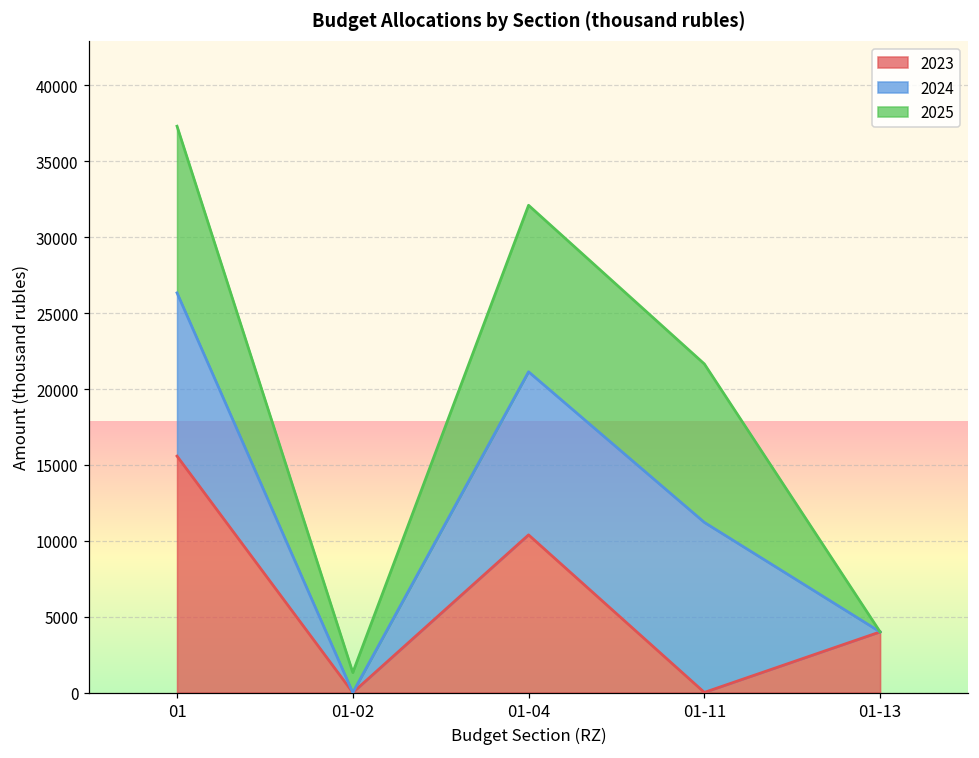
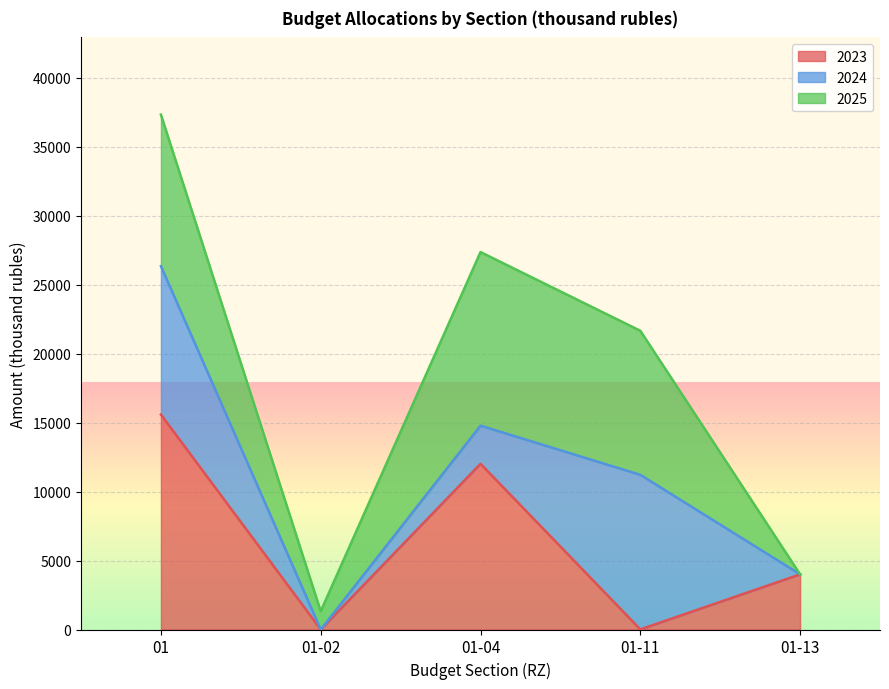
  {
    "2023": {
      "01": 15600,
-     "01-04": 10400,
+     "01-04": 12000,
      "01-11": 0
    },
    "2024": {
      "01": 10800,
-     "01-04": 10700,
+     "01-04": 2800,
      "01-11": 11200
    },
    "2025": {
      "01": 11000,
      "01-02": 1300,
-     "01-04": 11000,
+     "01-04": 12600,
      "01-11": 10400
    }
  }
